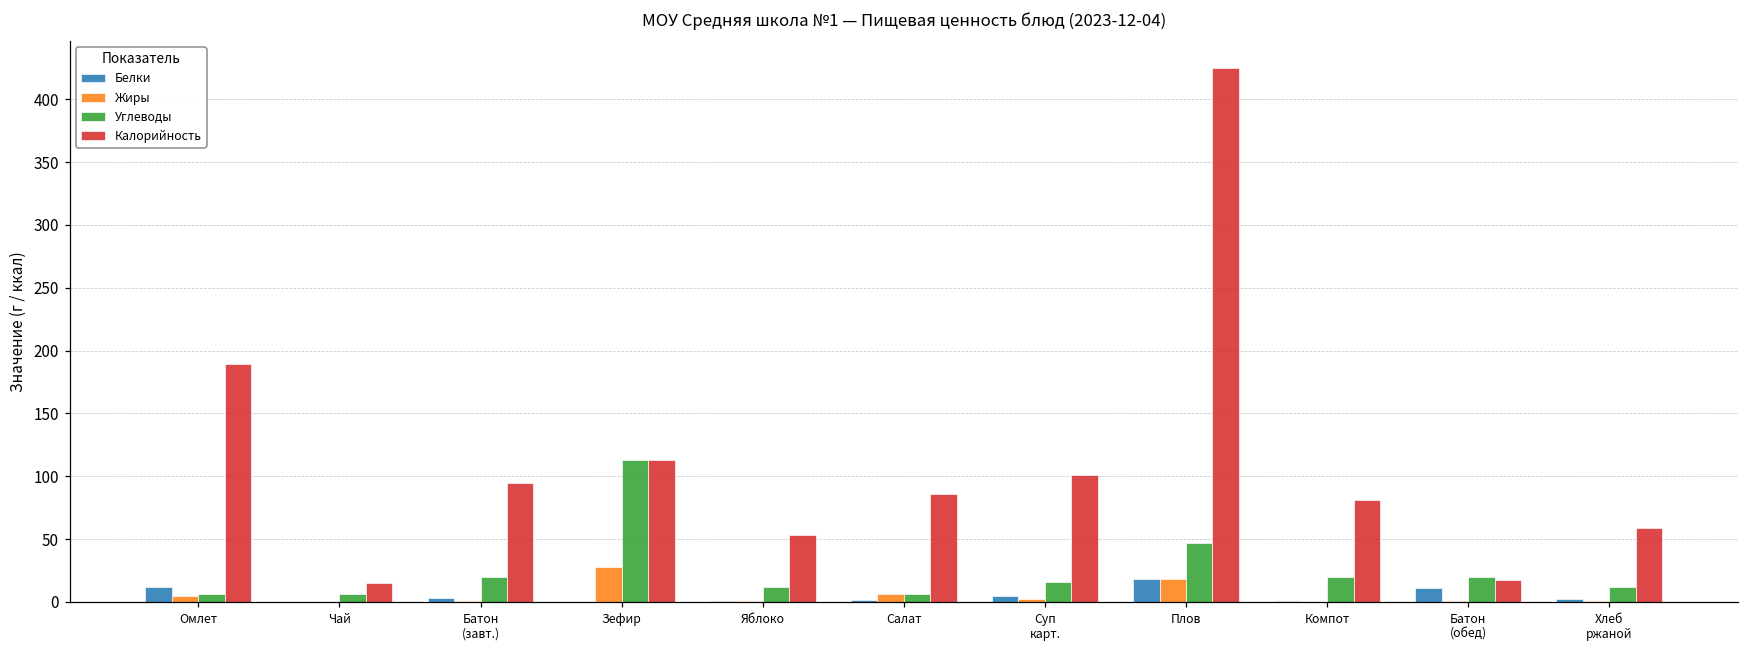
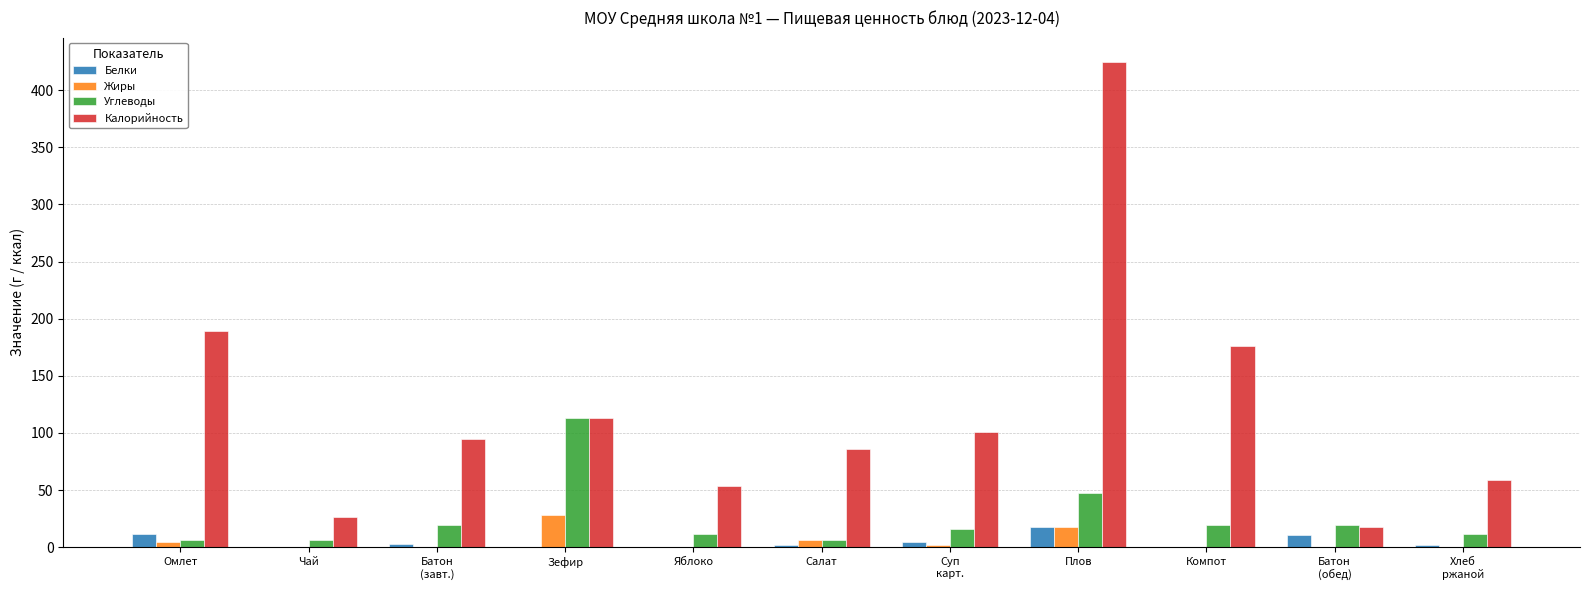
  {
    "Белки": {
      "Омлет": 12,
      "Батон (завт.)": 3,
      "Суп карт.": 5,
      "Плов": 18,
      "Батон (обед)": 11
    },
    "Жиры": {
      "Омлет": 4,
      "Чай": 0,
      "Зефир": 28,
      "Салат": 6,
      "Суп карт.": 2,
      "Плов": 18,
      "Компот": 0
    },
    "Углеводы": {
      "Омлет": 6,
      "Чай": 6,
      "Батон (завт.)": 20,
      "Зефир": 113,
      "Яблоко": 12,
      "Салат": 6,
      "Суп карт.": 16,
      "Плов": 47,
      "Компот": 20,
      "Батон (обед)": 20,
      "Хлеб ржаной": 12
    },
    "Калорийность": {
      "Омлет": 189,
-     "Чай": 15,
+     "Чай": 27,
      "Батон (завт.)": 95,
      "Зефир": 113,
      "Яблоко": 53,
      "Салат": 86,
      "Суп карт.": 101,
      "Плов": 425,
-     "Компот": 81,
+     "Компот": 176,
      "Батон (обед)": 18,
      "Хлеб ржаной": 59
    }
  }
